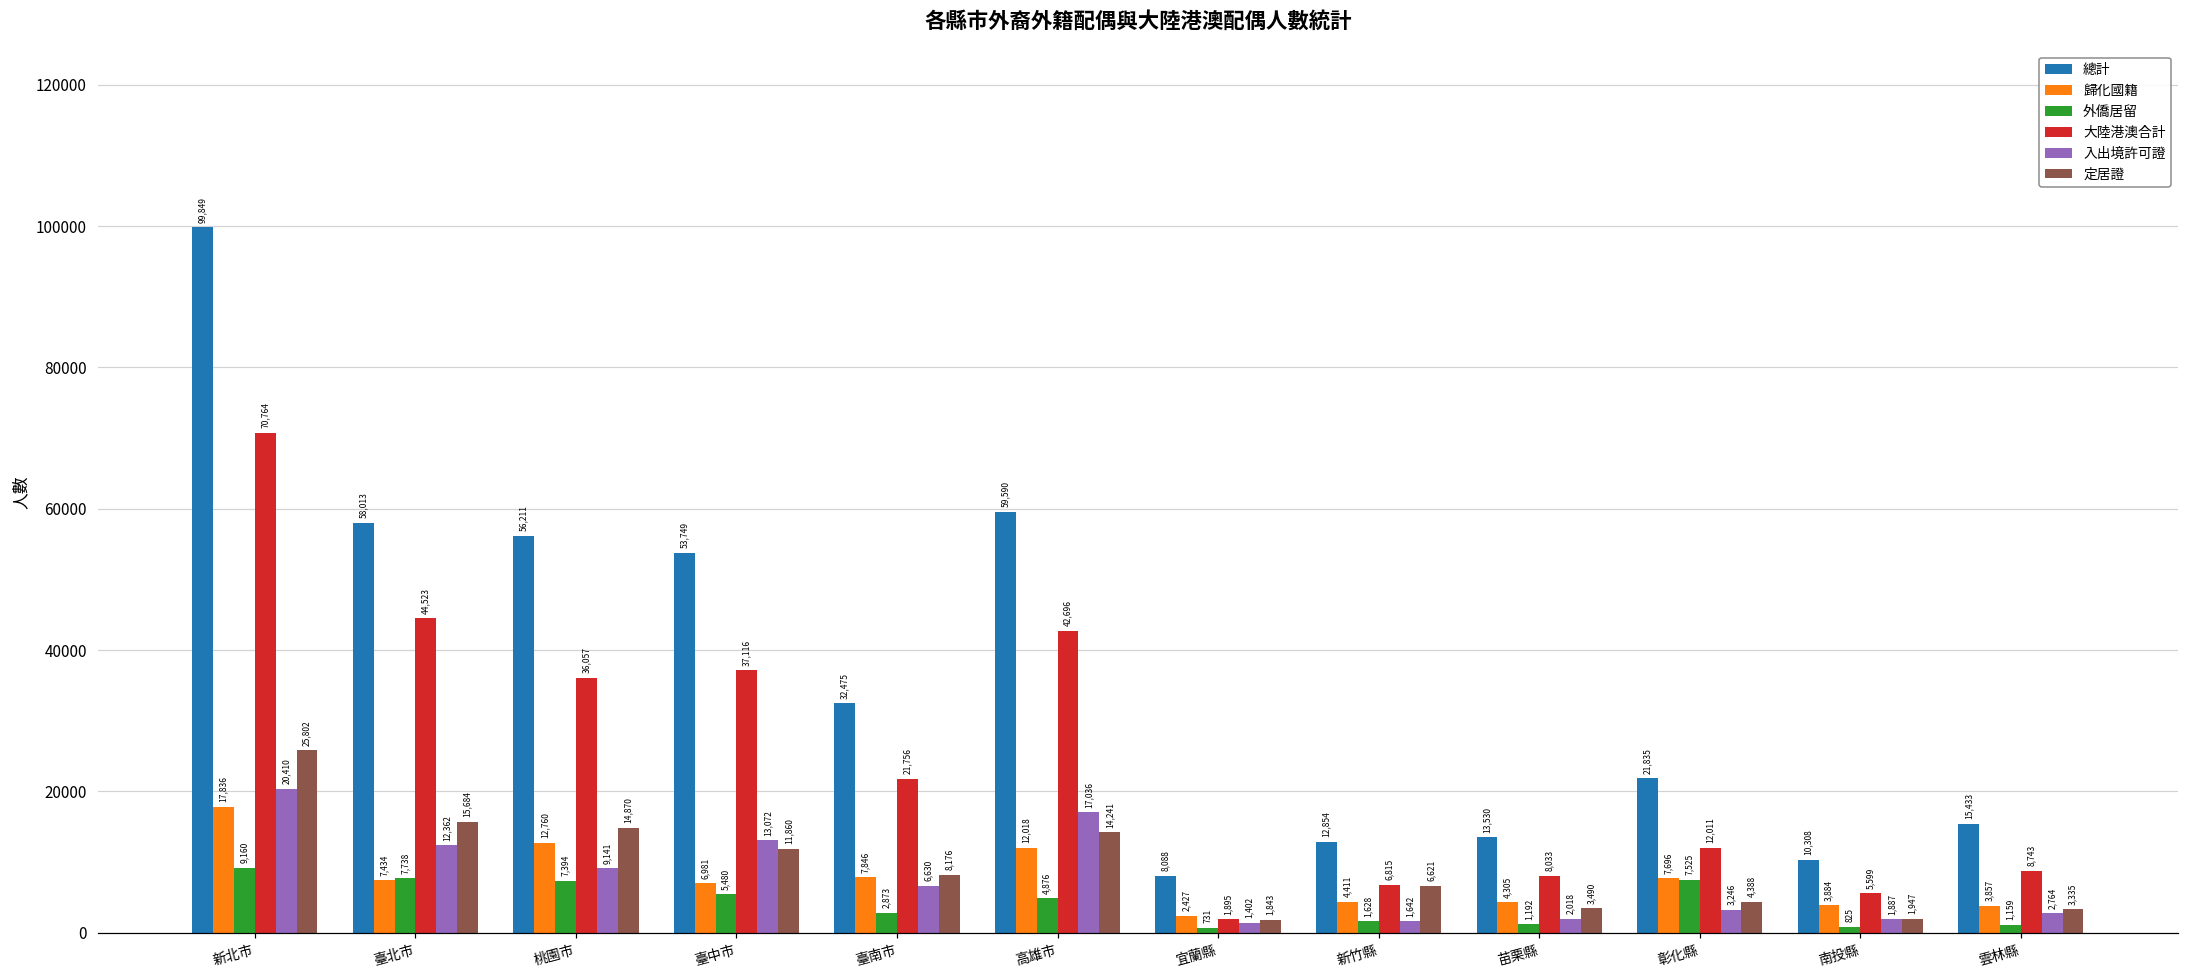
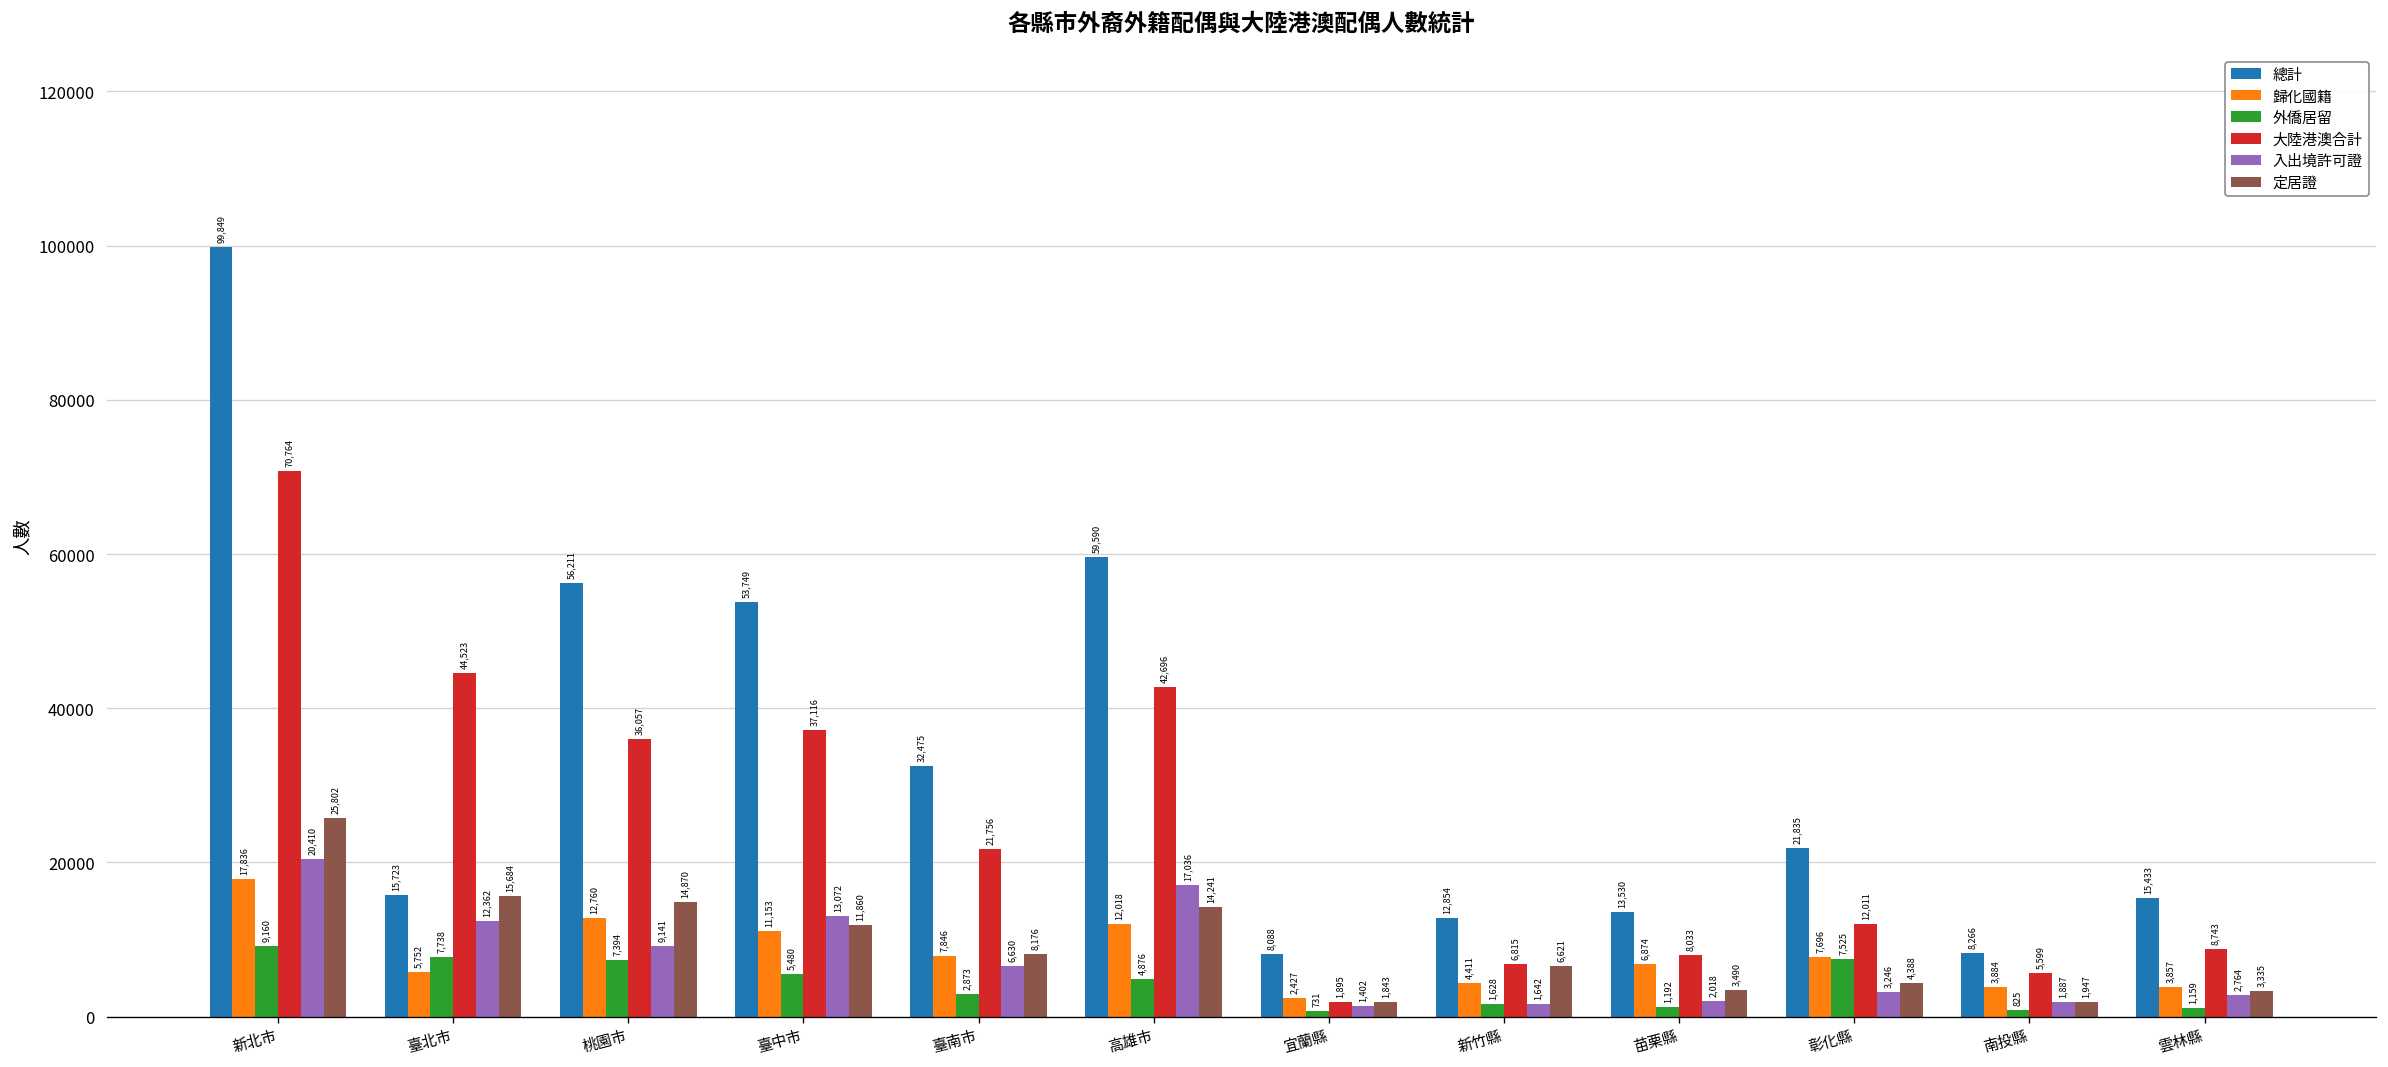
  {
    "總計": {
      "新北市": "99,849",
-     "臺北市": "58,013",
+     "臺北市": "15,723",
      "桃園市": "56,211",
      "臺中市": "53,749",
      "臺南市": "32,475",
      "高雄市": "59,590",
      "宜蘭縣": "8,088",
      "新竹縣": "12,854",
      "苗栗縣": "13,530",
      "彰化縣": "21,835",
-     "南投縣": "10,308",
+     "南投縣": "8,266",
      "雲林縣": "15,433"
    },
    "歸化國籍": {
      "新北市": "17,836",
-     "臺北市": "7,434",
+     "臺北市": "5,752",
      "桃園市": "12,760",
-     "臺中市": "6,981",
+     "臺中市": "11,153",
      "臺南市": "7,846",
      "高雄市": "12,018",
      "宜蘭縣": "2,427",
      "新竹縣": "4,411",
-     "苗栗縣": "4,305",
+     "苗栗縣": "6,874",
      "彰化縣": "7,696",
      "南投縣": "3,884",
      "雲林縣": "3,857"
    },
    "外僑居留": {
      "新北市": "9,160",
      "臺北市": "7,738",
      "桃園市": "7,394",
      "臺中市": "5,480",
      "臺南市": "2,873",
      "高雄市": "4,876",
      "宜蘭縣": "731",
      "新竹縣": "1,628",
      "苗栗縣": "1,192",
      "彰化縣": "7,525",
      "南投縣": "825",
      "雲林縣": "1,159"
    },
    "大陸港澳合計": {
      "新北市": "70,764",
      "臺北市": "44,523",
      "桃園市": "36,057",
      "臺中市": "37,116",
      "臺南市": "21,756",
      "高雄市": "42,696",
      "宜蘭縣": "1,895",
      "新竹縣": "6,815",
      "苗栗縣": "8,033",
      "彰化縣": "12,011",
      "南投縣": "5,599",
      "雲林縣": "8,743"
    },
    "入出境許可證": {
      "新北市": "20,410",
      "臺北市": "12,362",
      "桃園市": "9,141",
      "臺中市": "13,072",
      "臺南市": "6,630",
      "高雄市": "17,036",
      "宜蘭縣": "1,402",
      "新竹縣": "1,642",
      "苗栗縣": "2,018",
      "彰化縣": "3,246",
      "南投縣": "1,887",
      "雲林縣": "2,764"
    },
    "定居證": {
      "新北市": "25,802",
      "臺北市": "15,684",
      "桃園市": "14,870",
      "臺中市": "11,860",
      "臺南市": "8,176",
      "高雄市": "14,241",
      "宜蘭縣": "1,843",
      "新竹縣": "6,621",
      "苗栗縣": "3,490",
      "彰化縣": "4,388",
      "南投縣": "1,947",
      "雲林縣": "3,335"
    }
  }
